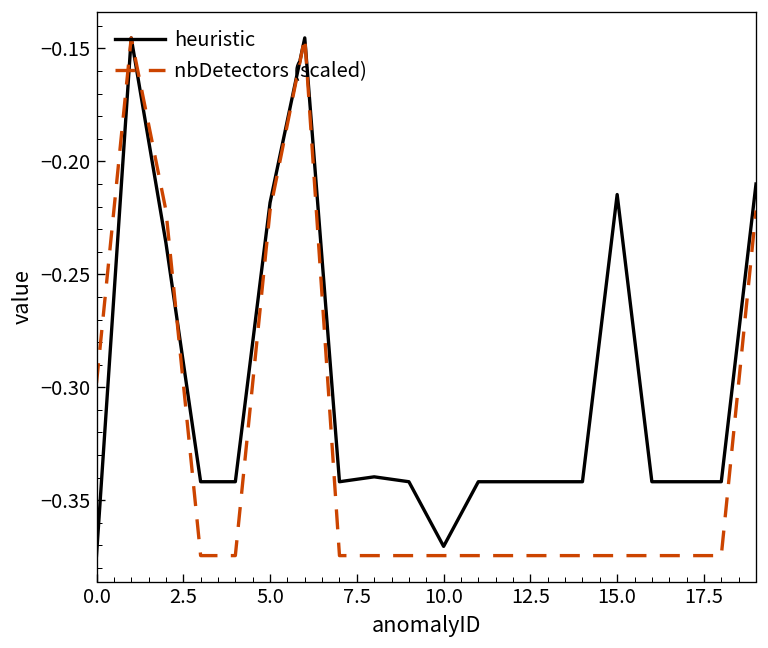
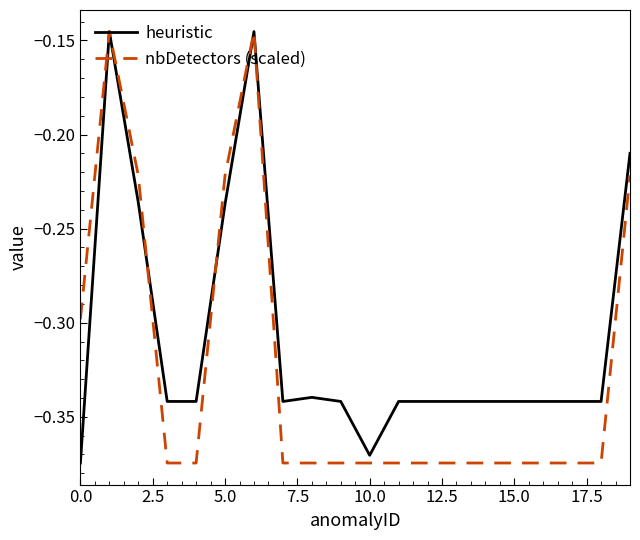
  {
    "heuristic": {
      "0.0": -0.375,
-     "5.0": -0.218,
+     "5.0": -0.237,
      "10.0": -0.370,
-     "15.0": -0.215
+     "15.0": -0.342
    },
    "nbDetectors (scaled)": {
      "0.0": -0.298,
      "5.0": -0.222,
      "10.0": -0.375,
      "15.0": -0.375
    }
  }
